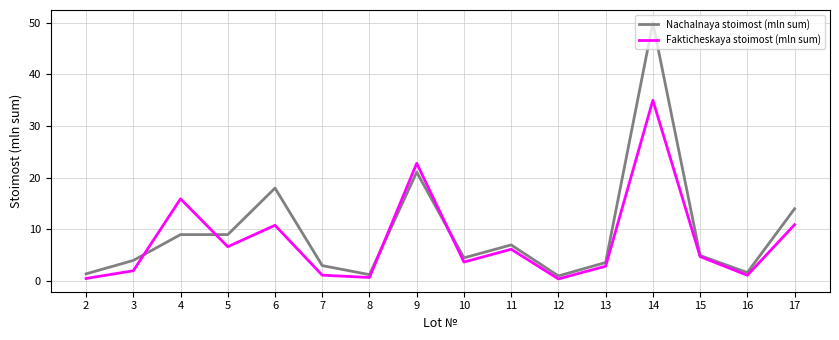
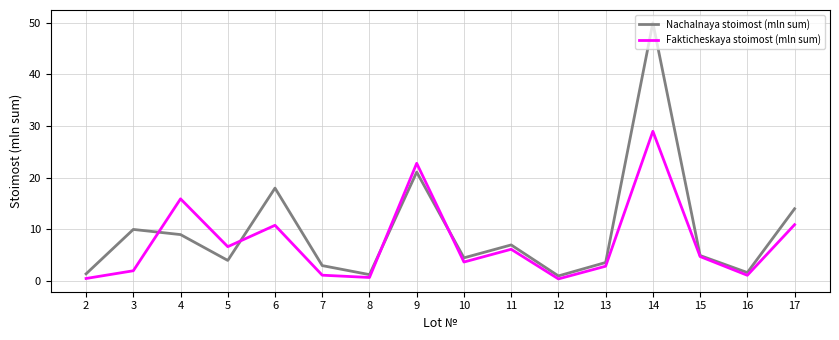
  {
    "Nachalnaya stoimost (mln sum)": {
      "2": 1,
-     "3": 4,
+     "3": 10,
      "4": 9,
-     "5": 9,
+     "5": 4,
      "6": 18,
      "7": 3,
      "8": 1,
      "9": 21,
      "10": 5,
      "11": 7,
      "12": 1,
      "13": 4,
      "16": 2,
      "17": 14
    },
    "Fakticheskaya stoimost (mln sum)": {
      "2": 1,
      "3": 2,
      "4": 16,
      "5": 7,
      "6": 11,
      "7": 1,
      "8": 1,
      "9": 23,
      "10": 4,
      "11": 6,
      "12": 0,
      "13": 3,
-     "14": 35,
+     "14": 29,
      "16": 1,
      "17": 11
    }
  }
